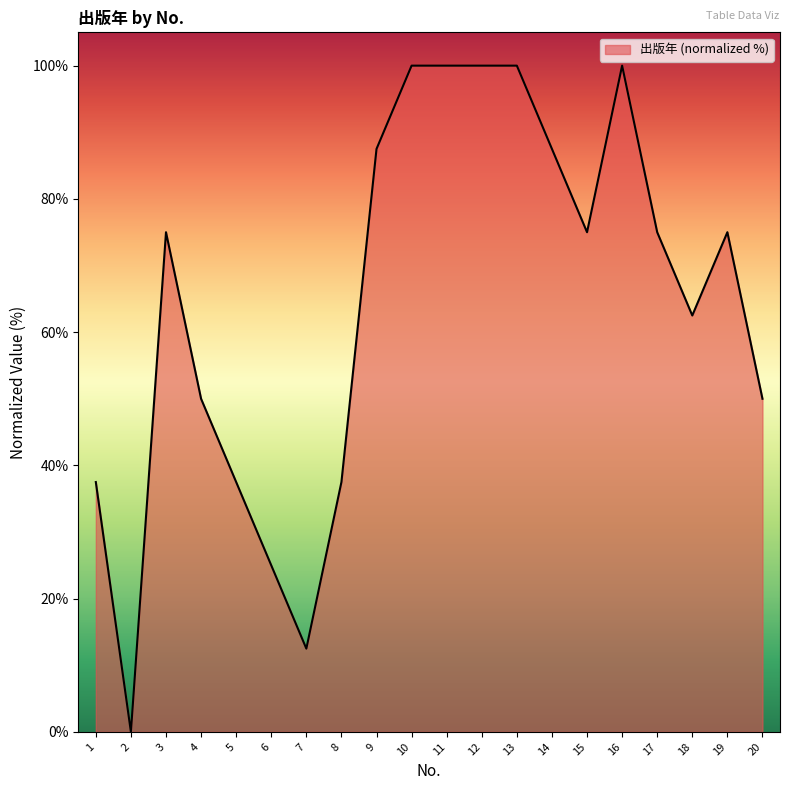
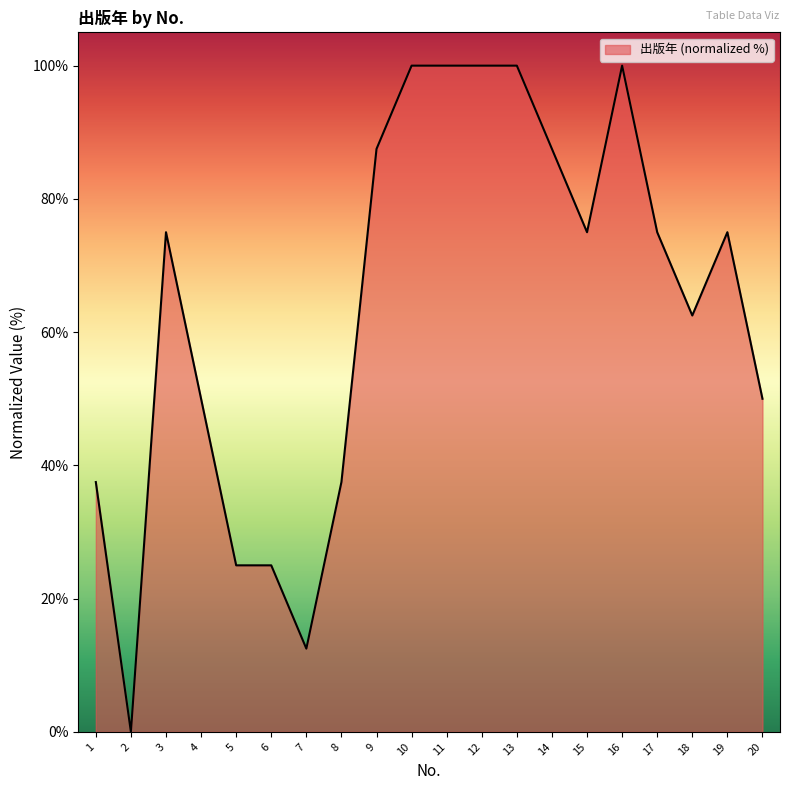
  {
    "1": "38%",
    "2": "0%",
    "3": "75%",
    "4": "50%",
-   "5": "38%",
+   "5": "25%",
    "6": "25%",
    "7": "13%",
    "8": "38%",
    "9": "88%",
    "10": "100%",
    "11": "100%",
    "12": "100%",
    "13": "100%",
    "14": "88%",
    "15": "75%",
    "16": "100%",
    "17": "75%",
    "18": "63%",
    "19": "75%",
    "20": "50%"
  }
